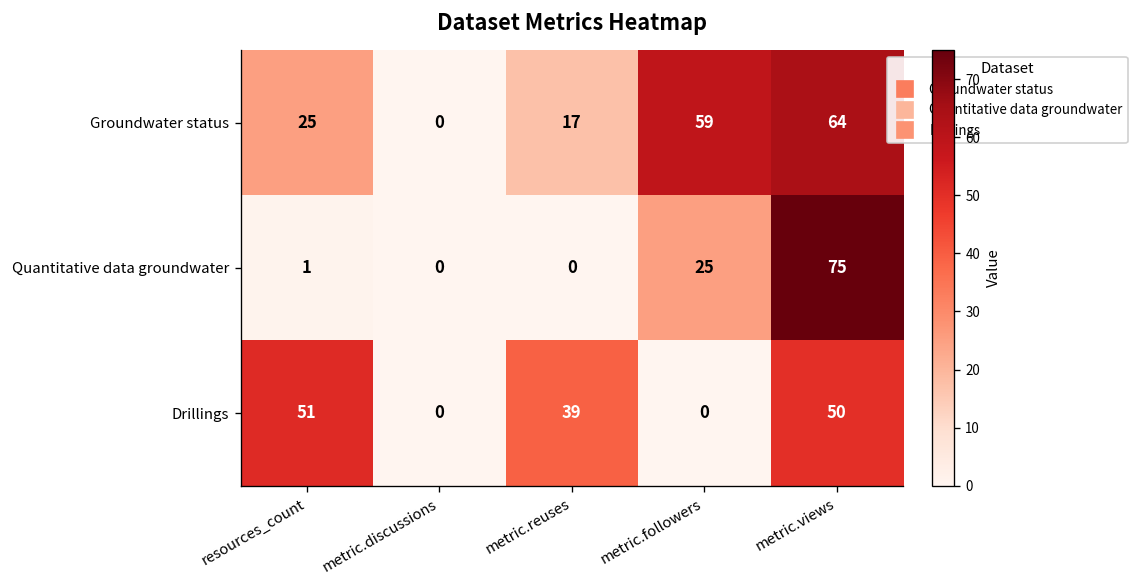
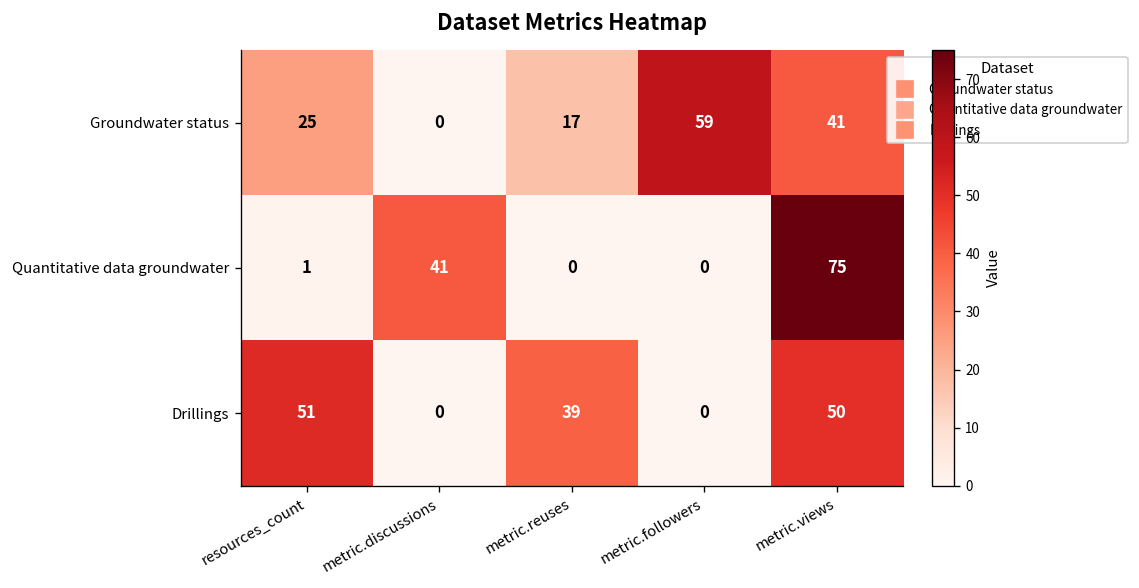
  {
    "Groundwater status": {
      "resources_count": 25,
      "metric.discussions": 0,
      "metric.reuses": 17,
      "metric.followers": 59,
-     "metric.views": 64
+     "metric.views": 41
    },
    "Quantitative data groundwater": {
      "resources_count": 1,
-     "metric.discussions": 0,
+     "metric.discussions": 41,
      "metric.reuses": 0,
-     "metric.followers": 25,
+     "metric.followers": 0,
      "metric.views": 75
    },
    "Drillings": {
      "resources_count": 51,
      "metric.discussions": 0,
      "metric.reuses": 39,
      "metric.followers": 0,
      "metric.views": 50
    }
  }
